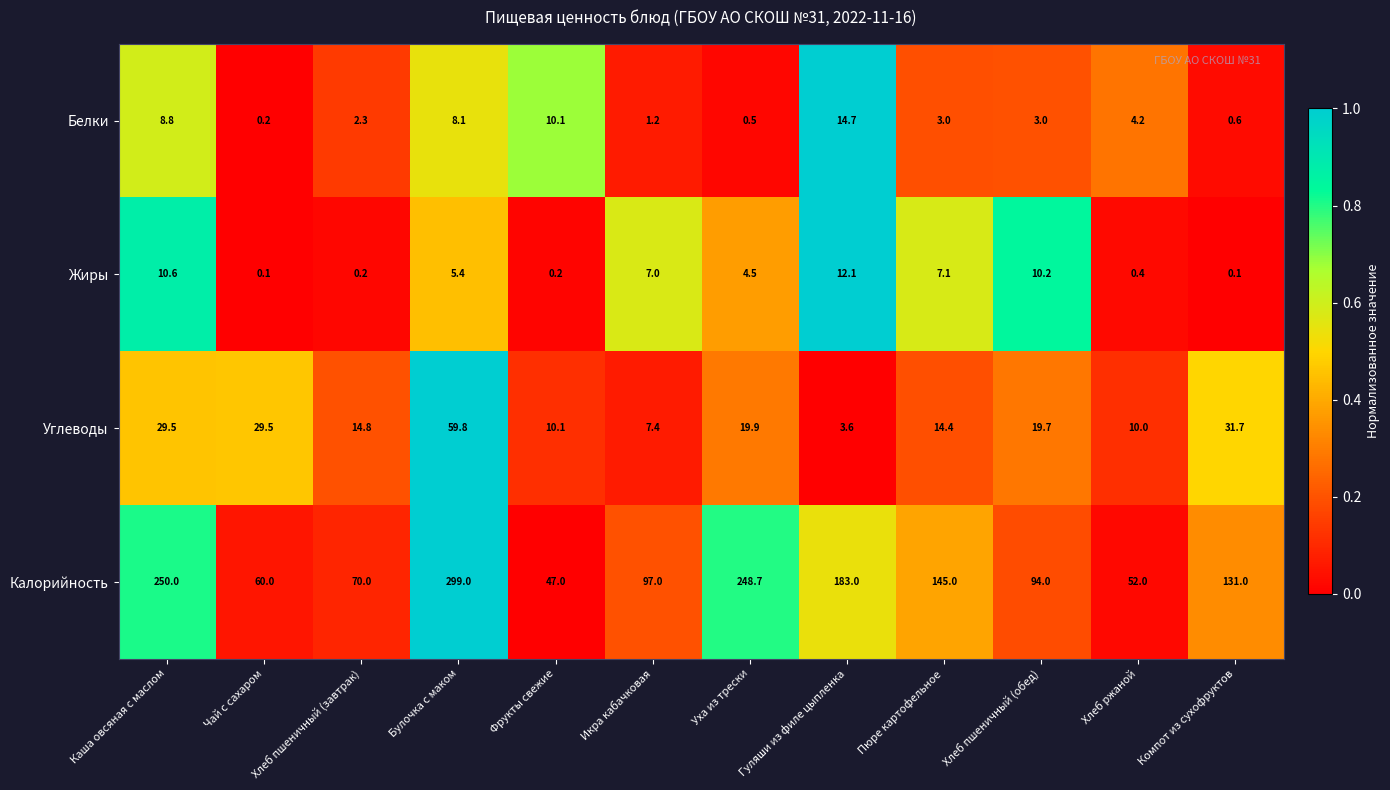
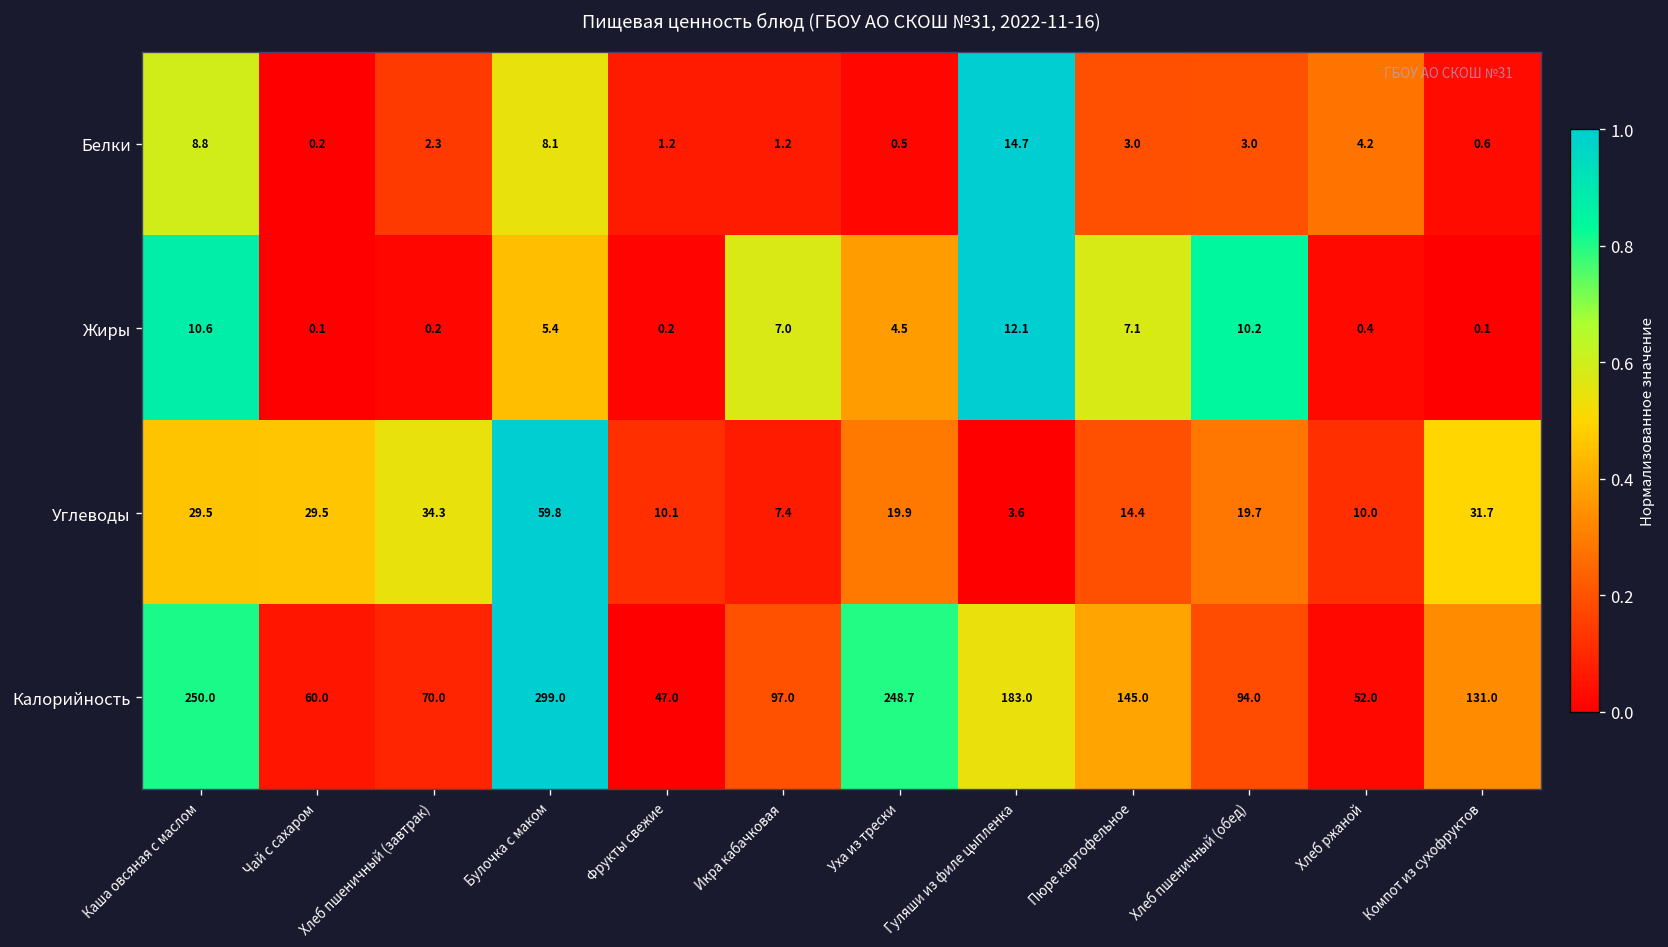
  {
    "Белки": {
      "Каша овсяная с маслом": 8.8,
      "Чай с сахаром": 0.2,
      "Хлеб пшеничный (завтрак)": 2.3,
      "Булочка с маком": 8.1,
-     "Фрукты свежие": 10.1,
+     "Фрукты свежие": 1.2,
      "Икра кабачковая": 1.2,
      "Уха из трески": 0.5,
      "Гуляши из филе цыпленка": 14.7,
      "Пюре картофельное": 3.0,
      "Хлеб пшеничный (обед)": 3.0,
      "Хлеб ржаной": 4.2
    },
    "Жиры": {
      "Каша овсяная с маслом": 10.6,
      "Чай с сахаром": 0.1,
      "Хлеб пшеничный (завтрак)": 0.2,
      "Булочка с маком": 5.4,
      "Фрукты свежие": 0.2,
      "Икра кабачковая": 7.0,
      "Уха из трески": 4.5,
      "Гуляши из филе цыпленка": 12.1,
      "Пюре картофельное": 7.1,
      "Хлеб пшеничный (обед)": 10.2,
      "Хлеб ржаной": 0.4,
      "Компот из сухофруктов": 0.1
    },
    "Углеводы": {
      "Каша овсяная с маслом": 29.5,
      "Чай с сахаром": 29.5,
-     "Хлеб пшеничный (завтрак)": 14.8,
+     "Хлеб пшеничный (завтрак)": 34.3,
      "Булочка с маком": 59.8,
      "Фрукты свежие": 10.1,
      "Икра кабачковая": 7.4,
      "Уха из трески": 19.9,
      "Гуляши из филе цыпленка": 3.6,
      "Пюре картофельное": 14.4,
      "Хлеб пшеничный (обед)": 19.7,
      "Хлеб ржаной": 10.0,
      "Компот из сухофруктов": 31.7
    },
    "Калорийность": {
      "Каша овсяная с маслом": 250.0,
      "Чай с сахаром": 60.0,
      "Хлеб пшеничный (завтрак)": 70.0,
      "Булочка с маком": 299.0,
      "Фрукты свежие": 47.0,
      "Икра кабачковая": 97.0,
      "Уха из трески": 248.7,
      "Гуляши из филе цыпленка": 183.0,
      "Пюре картофельное": 145.0,
      "Хлеб пшеничный (обед)": 94.0,
      "Хлеб ржаной": 52.0,
      "Компот из сухофруктов": 131.0
    }
  }
